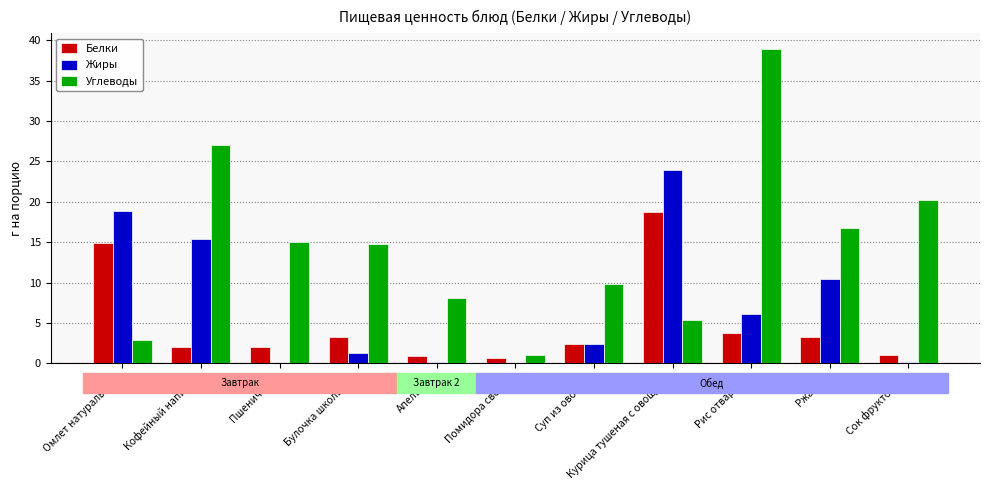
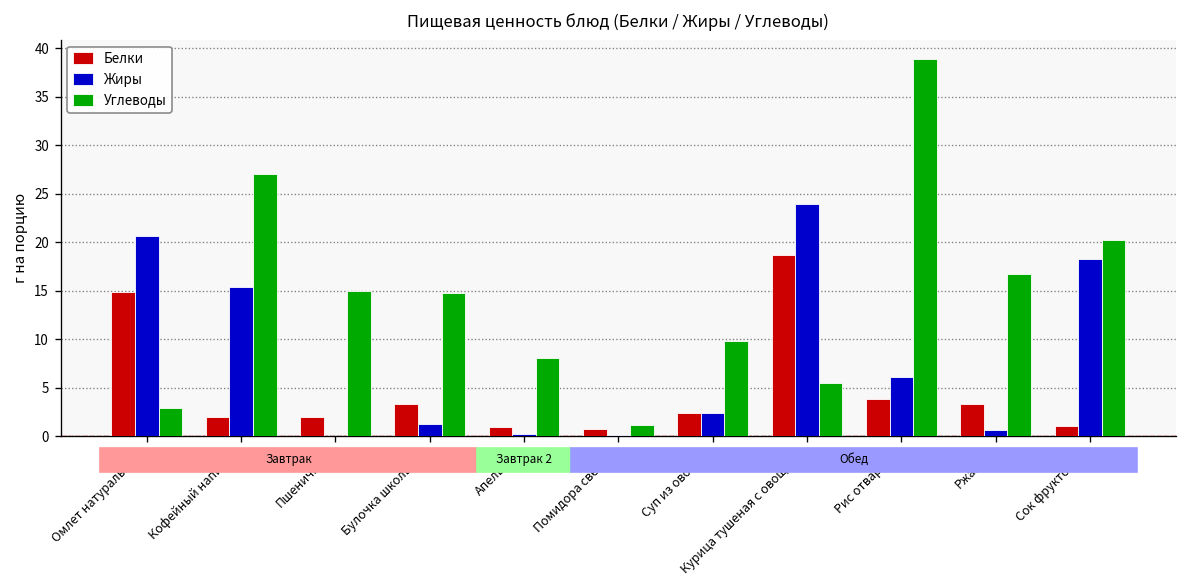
  {
    "Белки": {
      "Омлет натуральный": 15,
      "Кофейный напиток": 2,
      "Пшеничный": 2,
      "Булочка школьная": 3,
      "Апельсин": 1,
      "Помидора свежая": 1,
      "Суп из овощей": 2,
      "Курица тушеная с овощами": 19,
      "Рис отварной": 4,
      "Ржаной": 3,
      "Сок фруктовый": 1
    },
    "Жиры": {
-     "Омлет натуральный": 19,
+     "Омлет натуральный": 21,
      "Кофейный напиток": 15,
      "Пшеничный": 0,
      "Булочка школьная": 1,
      "Суп из овощей": 2,
      "Курица тушеная с овощами": 24,
      "Рис отварной": 6,
-     "Ржаной": 11,
-     "Сок фруктовый": 0
+     "Ржаной": 1,
+     "Сок фруктовый": 18
    },
    "Углеводы": {
      "Омлет натуральный": 3,
      "Кофейный напиток": 27,
      "Пшеничный": 15,
      "Булочка школьная": 15,
      "Апельсин": 8,
      "Помидора свежая": 1,
      "Суп из овощей": 10,
      "Курица тушеная с овощами": 5,
      "Рис отварной": 39,
      "Ржаной": 17,
      "Сок фруктовый": 20
    }
  }
